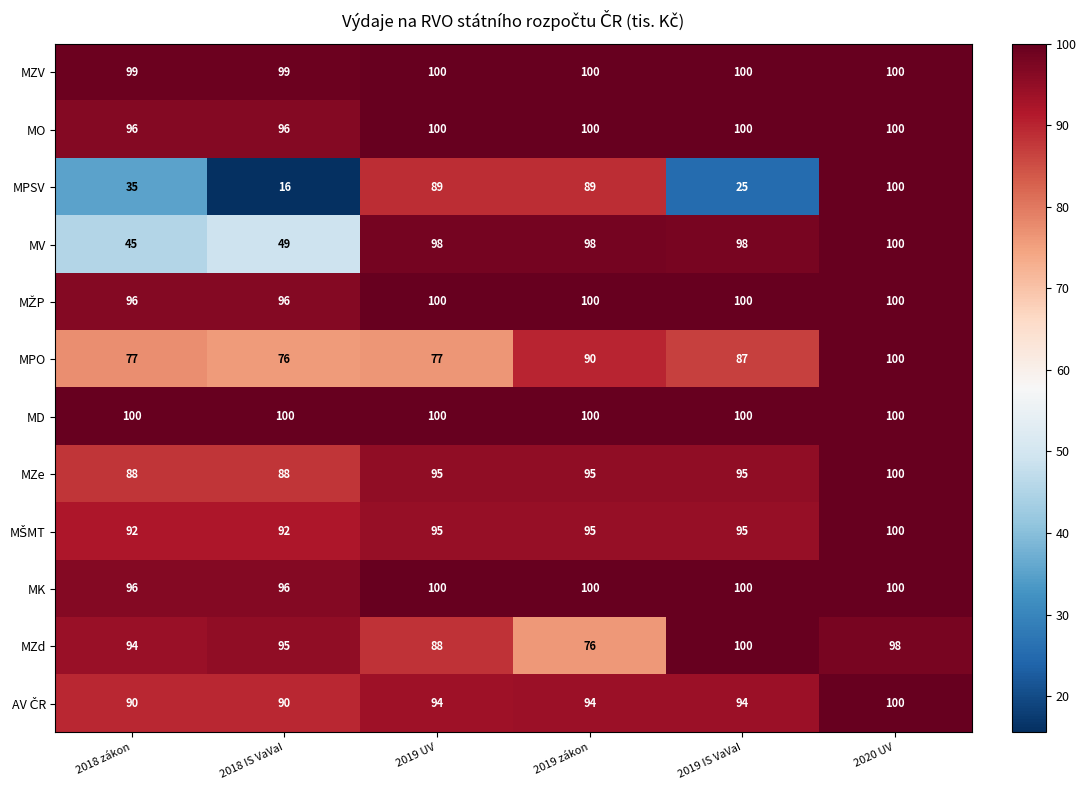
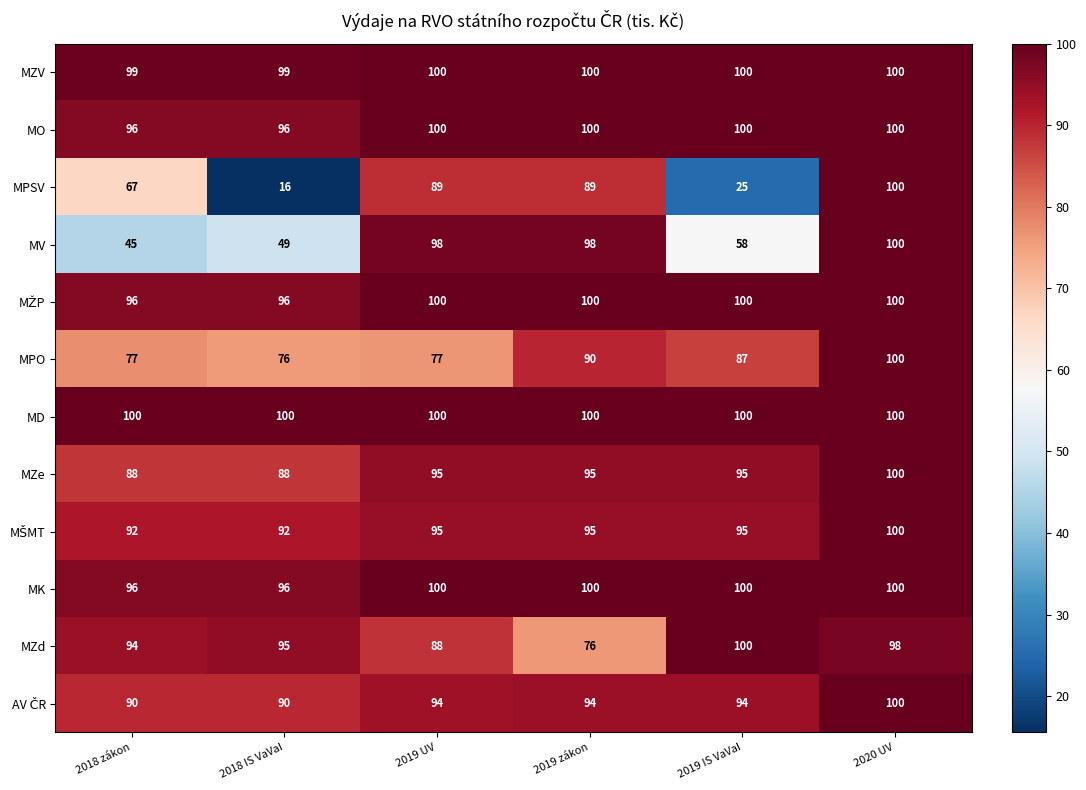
  {
    "MZV": {
      "2018 zákon": 99,
      "2018 IS VaVaI": 99,
      "2019 UV": 100,
      "2019 zákon": 100,
      "2019 IS VaVaI": 100,
      "2020 UV": 100
    },
    "MO": {
      "2018 zákon": 96,
      "2018 IS VaVaI": 96,
      "2019 UV": 100,
      "2019 zákon": 100,
      "2019 IS VaVaI": 100,
      "2020 UV": 100
    },
    "MPSV": {
-     "2018 zákon": 35,
+     "2018 zákon": 67,
      "2018 IS VaVaI": 16,
      "2019 UV": 89,
      "2019 zákon": 89,
      "2019 IS VaVaI": 25,
      "2020 UV": 100
    },
    "MV": {
      "2018 zákon": 45,
      "2018 IS VaVaI": 49,
      "2019 UV": 98,
      "2019 zákon": 98,
-     "2019 IS VaVaI": 98,
+     "2019 IS VaVaI": 58,
      "2020 UV": 100
    },
    "MŽP": {
      "2018 zákon": 96,
      "2018 IS VaVaI": 96,
      "2019 UV": 100,
      "2019 zákon": 100,
      "2019 IS VaVaI": 100,
      "2020 UV": 100
    },
    "MPO": {
      "2018 zákon": 77,
      "2018 IS VaVaI": 76,
      "2019 UV": 77,
      "2019 zákon": 90,
      "2019 IS VaVaI": 87,
      "2020 UV": 100
    },
    "MD": {
      "2018 zákon": 100,
      "2018 IS VaVaI": 100,
      "2019 UV": 100,
      "2019 zákon": 100,
      "2019 IS VaVaI": 100,
      "2020 UV": 100
    },
    "MZe": {
      "2018 zákon": 88,
      "2018 IS VaVaI": 88,
      "2019 UV": 95,
      "2019 zákon": 95,
      "2019 IS VaVaI": 95,
      "2020 UV": 100
    },
    "MŠMT": {
      "2018 zákon": 92,
      "2018 IS VaVaI": 92,
      "2019 UV": 95,
      "2019 zákon": 95,
      "2019 IS VaVaI": 95,
      "2020 UV": 100
    },
    "MK": {
      "2018 zákon": 96,
      "2018 IS VaVaI": 96,
      "2019 UV": 100,
      "2019 zákon": 100,
      "2019 IS VaVaI": 100,
      "2020 UV": 100
    },
    "MZd": {
      "2018 zákon": 94,
      "2018 IS VaVaI": 95,
      "2019 UV": 88,
      "2019 zákon": 76,
      "2019 IS VaVaI": 100,
      "2020 UV": 98
    },
    "AV ČR": {
      "2018 zákon": 90,
      "2018 IS VaVaI": 90,
      "2019 UV": 94,
      "2019 zákon": 94,
      "2019 IS VaVaI": 94,
      "2020 UV": 100
    }
  }
